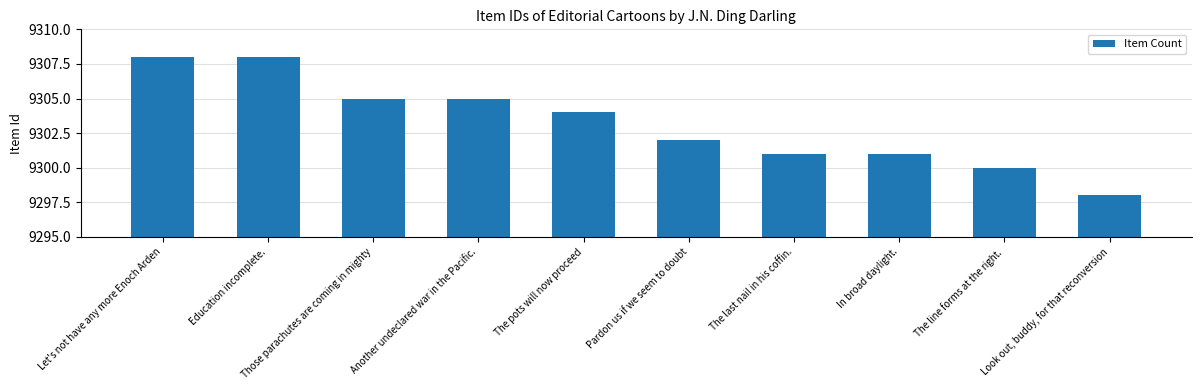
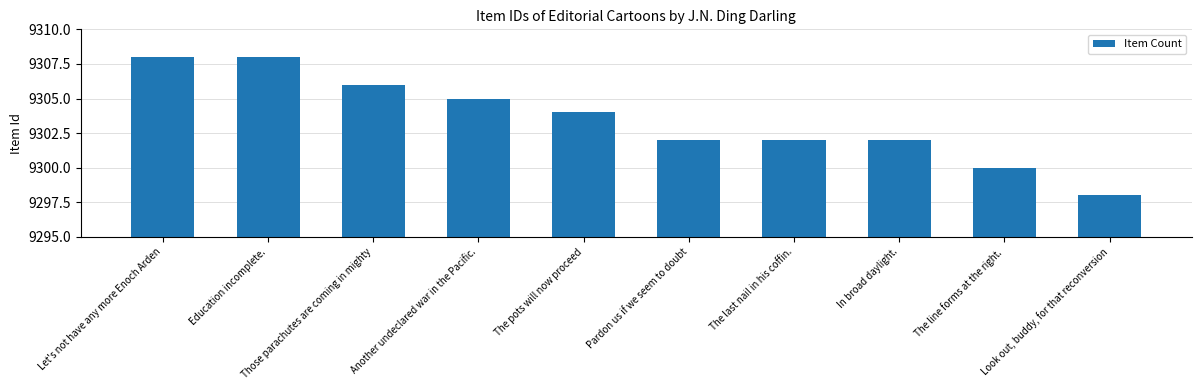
  {
    "Let's not have any more Enoch Arden": 9308,
    "Education incomplete.": 9308,
-   "Those parachutes are coming in mighty": 9305,
+   "Those parachutes are coming in mighty": 9306,
    "Another undeclared war in the Pacific.": 9305,
    "The pots will now proceed": 9304,
    "Pardon us if we seem to doubt": 9302,
-   "The last nail in his coffin.": 9301,
-   "In broad daylight.": 9301,
+   "The last nail in his coffin.": 9302,
+   "In broad daylight.": 9302,
    "The line forms at the right.": 9300,
    "Look out, buddy, for that reconversion": 9298
  }
